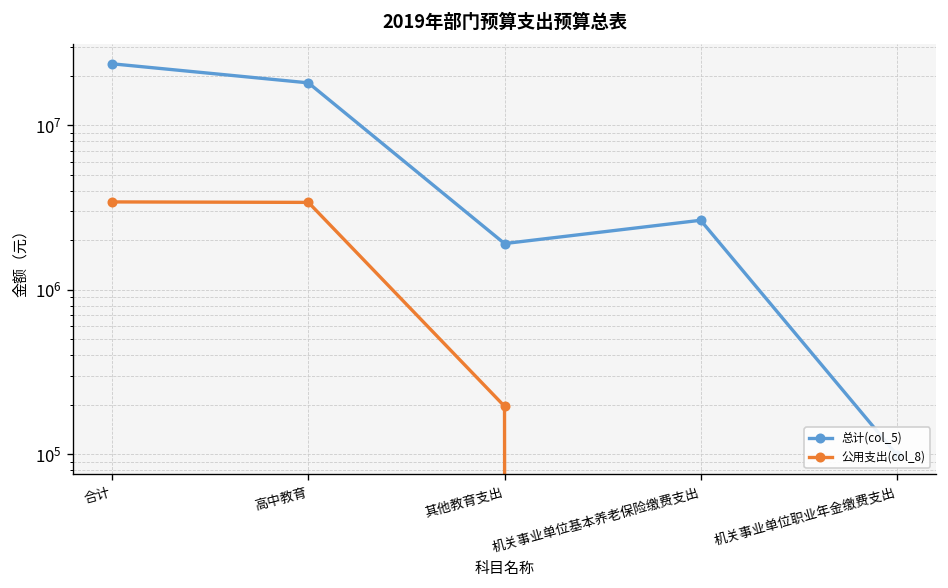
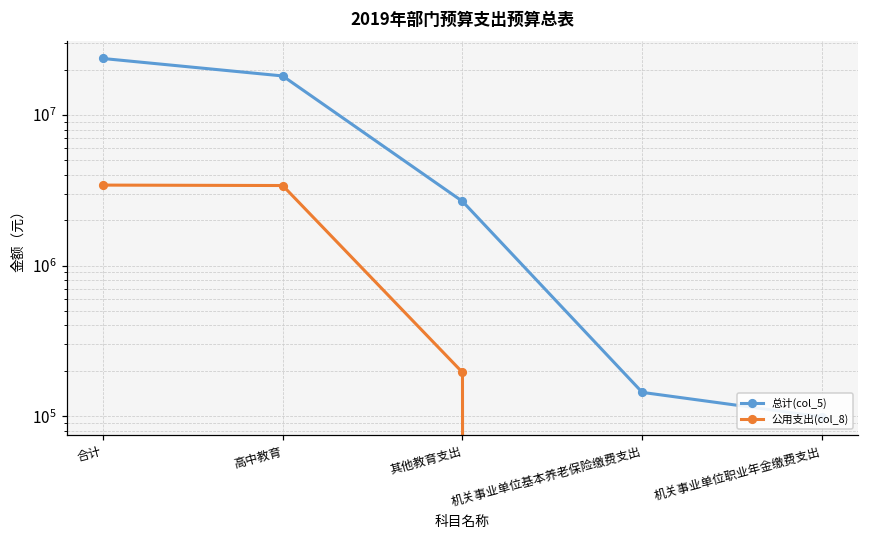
  {
    "总计(col_5)": {
      "合计": 24000000,
      "高中教育": 18000000,
-     "其他教育支出": 1900000,
-     "机关事业单位基本养老保险缴费支出": 2600000
+     "其他教育支出": 2700000,
+     "机关事业单位基本养老保险缴费支出": 140000
    },
    "公用支出(col_8)": {
      "合计": 3400000,
      "高中教育": 3400000,
      "其他教育支出": 200000
    }
  }
